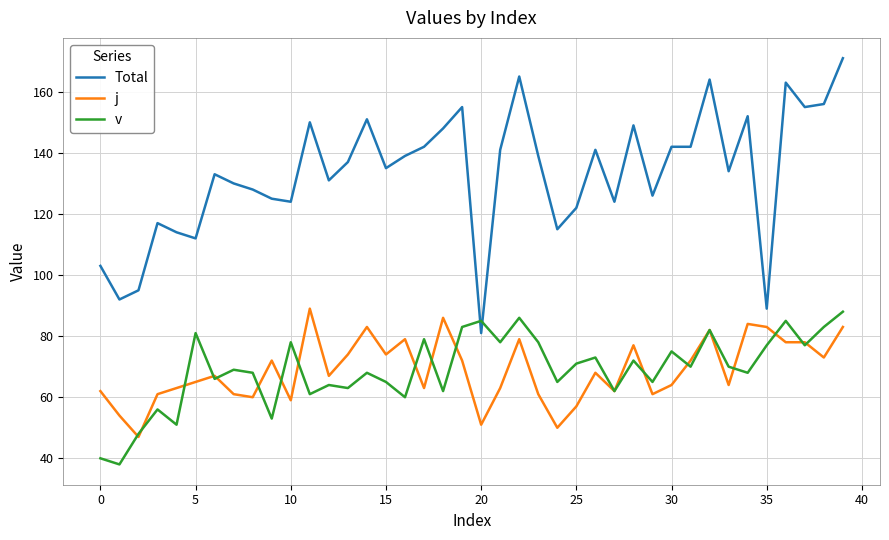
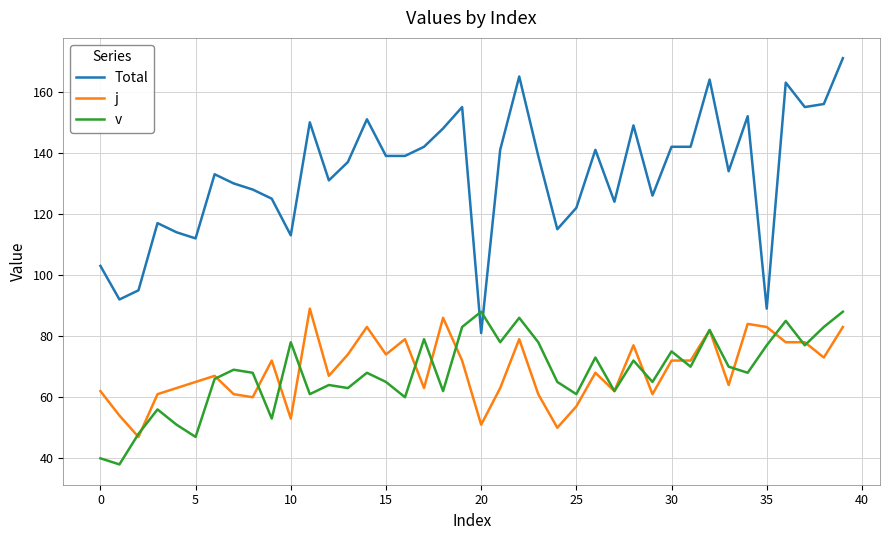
  {
    "Total": {
      "0": 103,
      "5": 112,
-     "10": 124,
-     "15": 135,
+     "10": 113,
+     "15": 139,
      "20": 81,
      "25": 122,
      "30": 142,
      "35": 89
    },
    "j": {
      "0": 62,
      "5": 65,
-     "10": 59,
+     "10": 53,
      "15": 74,
      "20": 51,
      "25": 57,
-     "30": 64,
+     "30": 72,
      "35": 83
    },
    "v": {
      "0": 40,
-     "5": 81,
+     "5": 47,
      "10": 78,
      "15": 65,
-     "20": 85,
-     "25": 71,
+     "20": 88,
+     "25": 61,
      "30": 75,
      "35": 77
    }
  }
